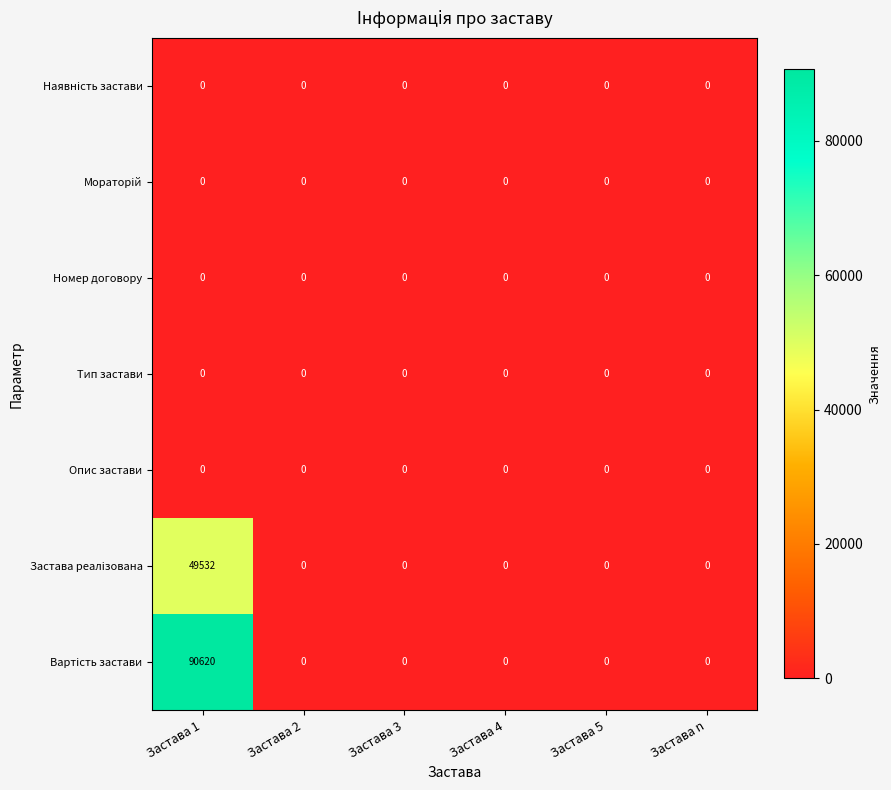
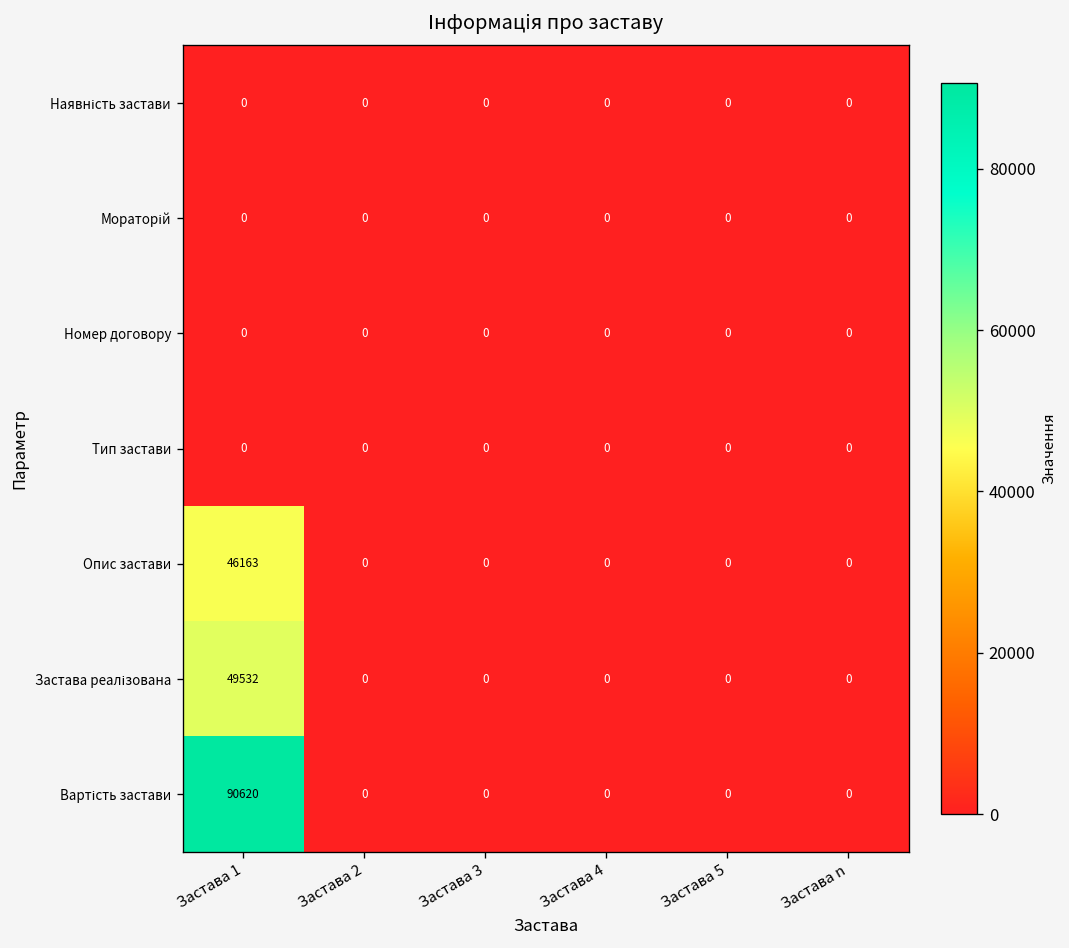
  {
    "Наявність застави": {
      "Застава 1": 0,
      "Застава 2": 0,
      "Застава 3": 0,
      "Застава 4": 0,
      "Застава 5": 0,
      "Застава n": 0
    },
    "Мораторій": {
      "Застава 1": 0,
      "Застава 2": 0,
      "Застава 3": 0,
      "Застава 4": 0,
      "Застава 5": 0,
      "Застава n": 0
    },
    "Номер договору": {
      "Застава 1": 0,
      "Застава 2": 0,
      "Застава 3": 0,
      "Застава 4": 0,
      "Застава 5": 0,
      "Застава n": 0
    },
    "Тип застави": {
      "Застава 1": 0,
      "Застава 2": 0,
      "Застава 3": 0,
      "Застава 4": 0,
      "Застава 5": 0,
      "Застава n": 0
    },
    "Опис застави": {
-     "Застава 1": 0,
+     "Застава 1": 46163,
      "Застава 2": 0,
      "Застава 3": 0,
      "Застава 4": 0,
      "Застава 5": 0,
      "Застава n": 0
    },
    "Застава реалізована": {
      "Застава 1": 49532,
      "Застава 2": 0,
      "Застава 3": 0,
      "Застава 4": 0,
      "Застава 5": 0,
      "Застава n": 0
    },
    "Вартість застави": {
      "Застава 1": 90620,
      "Застава 2": 0,
      "Застава 3": 0,
      "Застава 4": 0,
      "Застава 5": 0,
      "Застава n": 0
    }
  }
